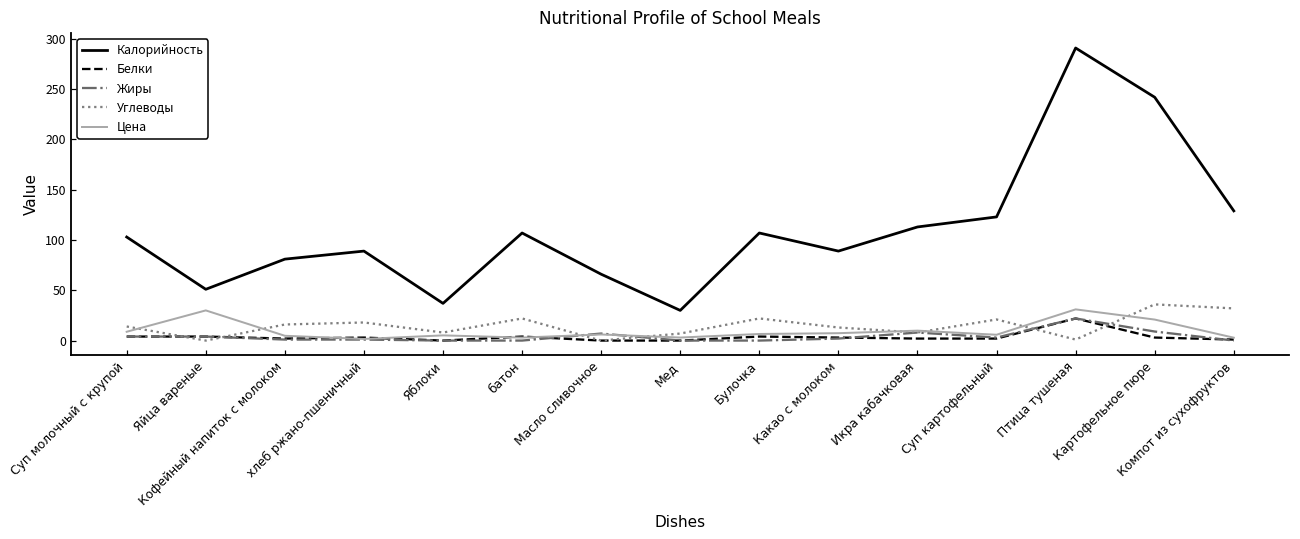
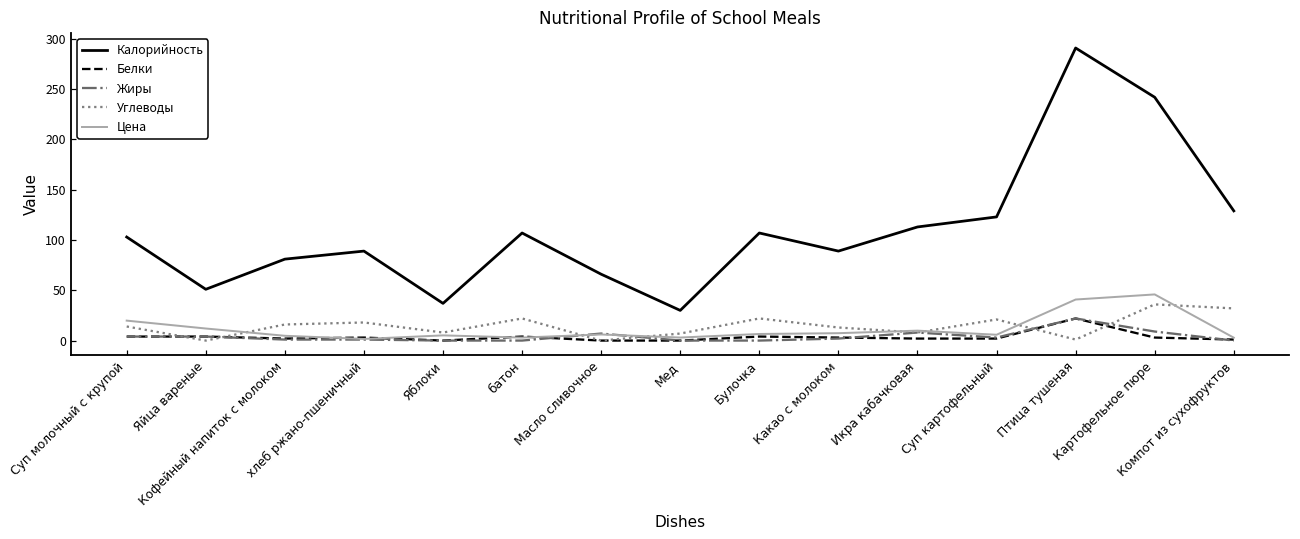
  {
    "Цена": {
-     "Суп молочный с крупой": 10,
-     "Яйца вареные": 30,
+     "Суп молочный с крупой": 20,
+     "Яйца вареные": 10,
      "Яблоки": 10,
      "Мед": 0,
      "Какао с молоком": 10,
      "Суп картофельный": 10,
-     "Птица тушеная": 30,
-     "Картофельное пюре": 20
+     "Птица тушеная": 40,
+     "Картофельное пюре": 50
    }
  }
